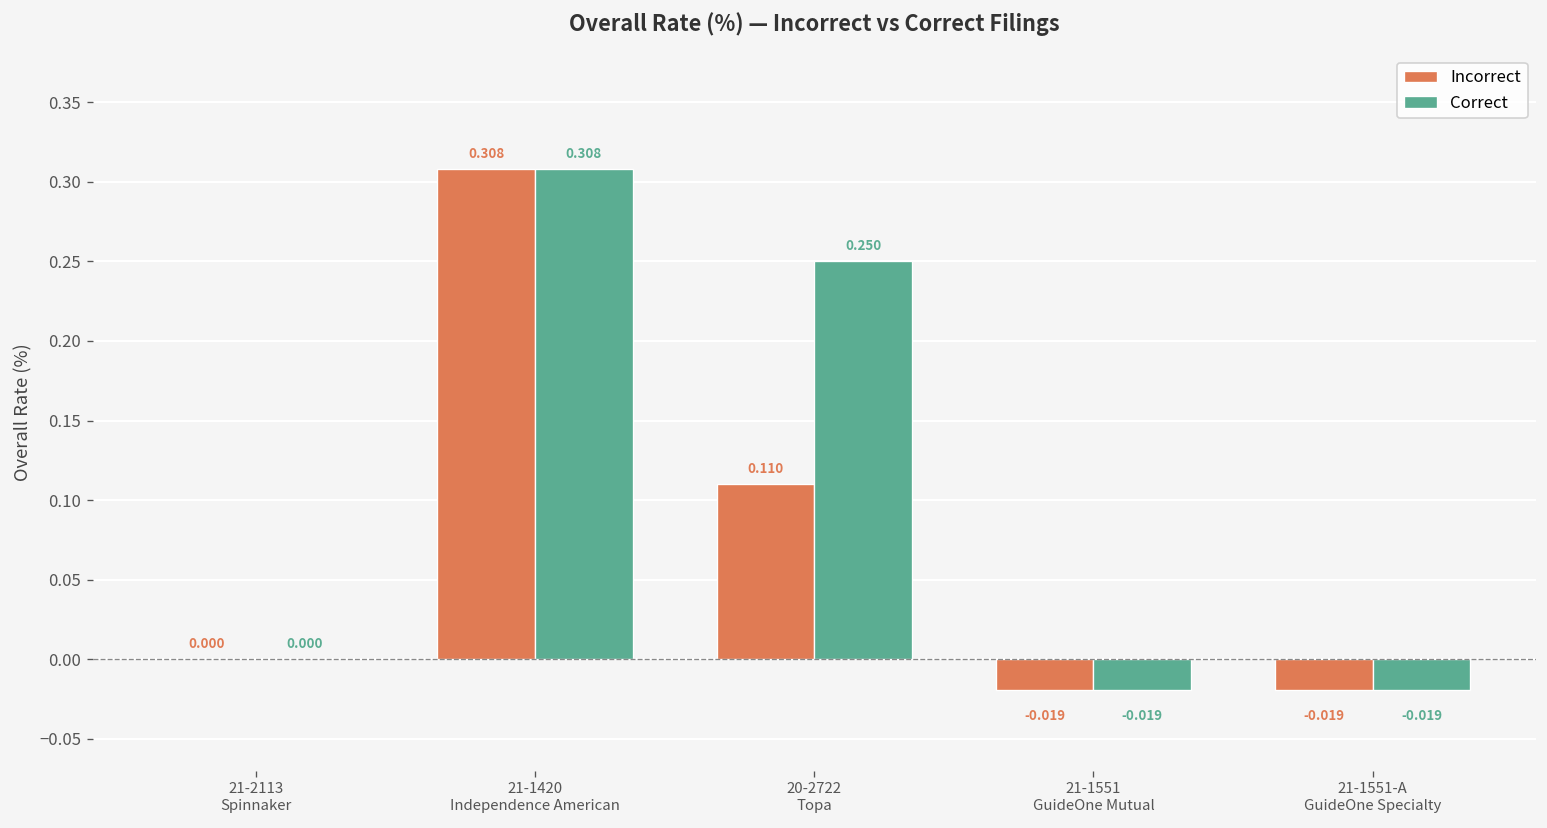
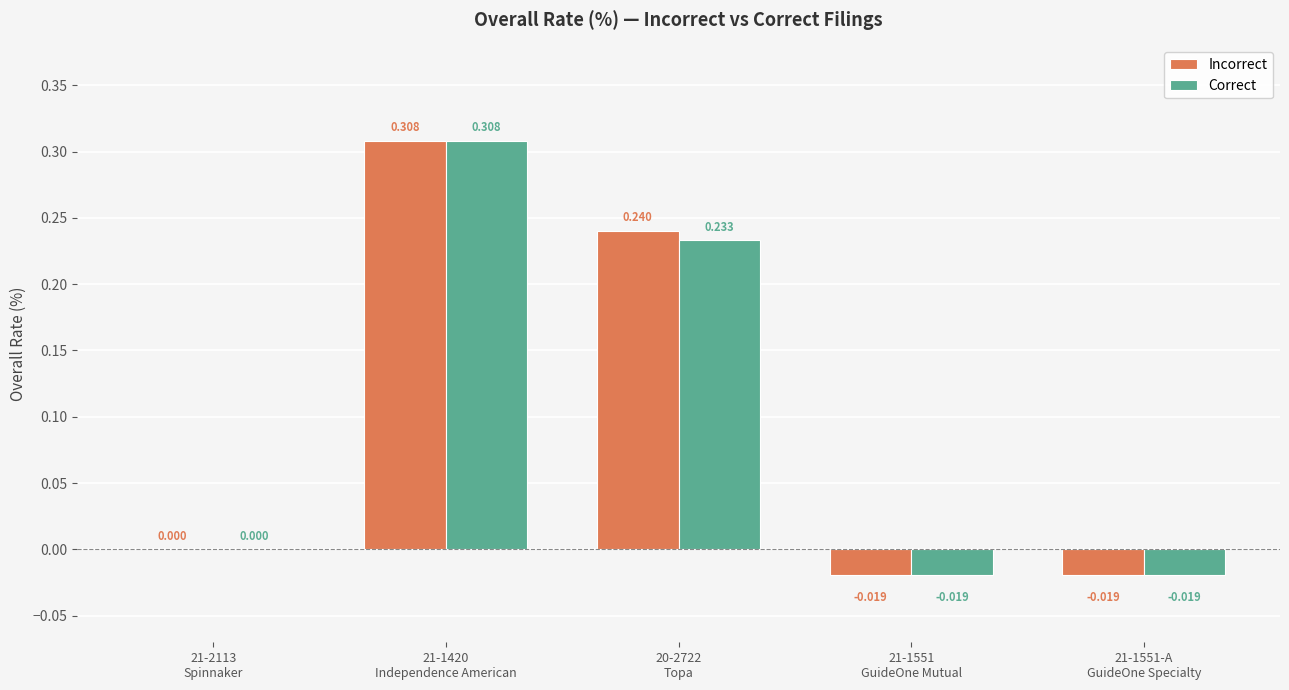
  {
    "Incorrect": {
      "21-2113 Spinnaker": 0.000,
      "21-1420 Independence American": 0.308,
-     "20-2722 Topa": 0.110,
+     "20-2722 Topa": 0.240,
      "21-1551 GuideOne Mutual": -0.019,
      "21-1551-A GuideOne Specialty": -0.019
    },
    "Correct": {
      "21-2113 Spinnaker": 0.000,
      "21-1420 Independence American": 0.308,
-     "20-2722 Topa": 0.250,
+     "20-2722 Topa": 0.233,
      "21-1551 GuideOne Mutual": -0.019,
      "21-1551-A GuideOne Specialty": -0.019
    }
  }
